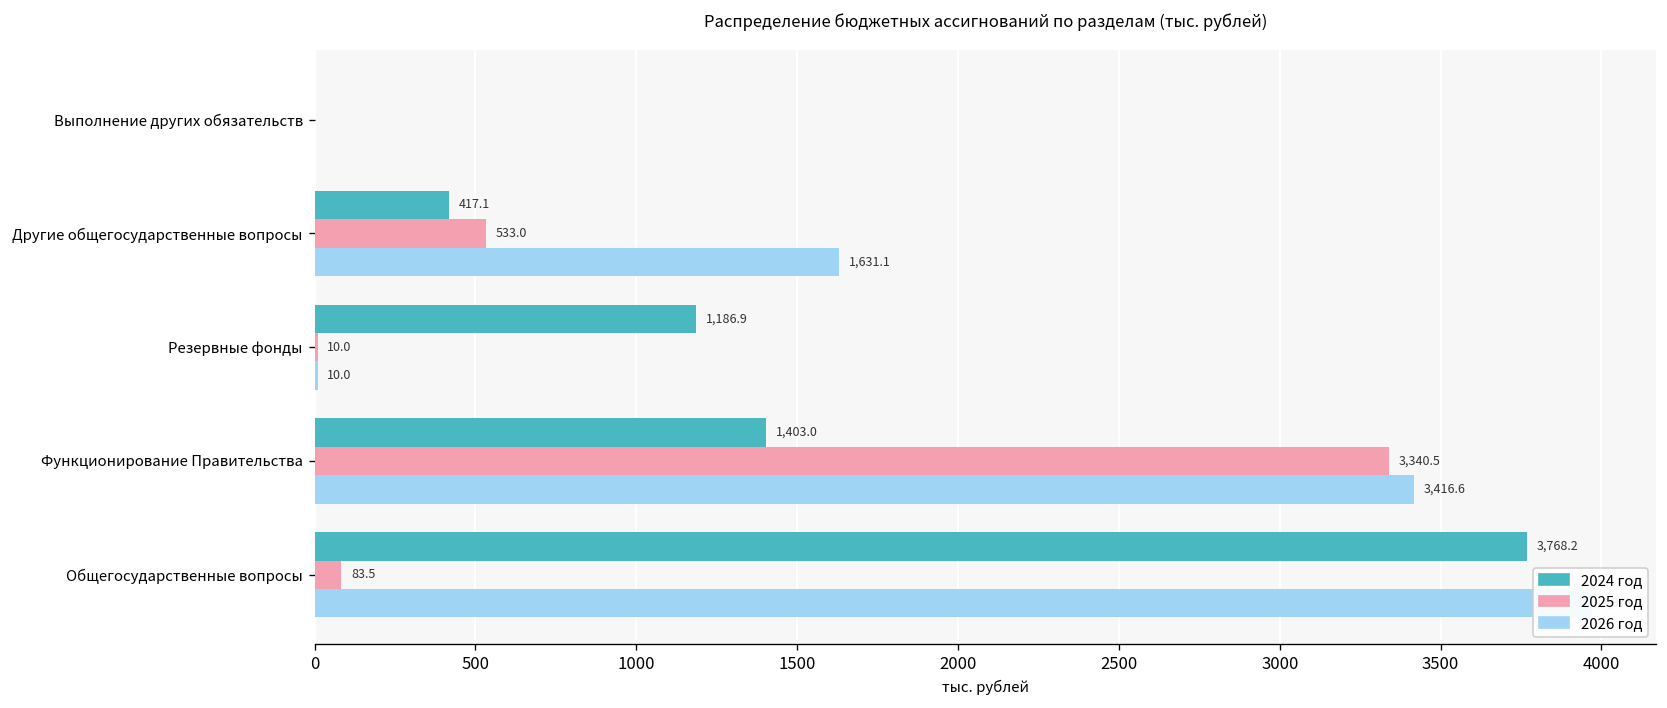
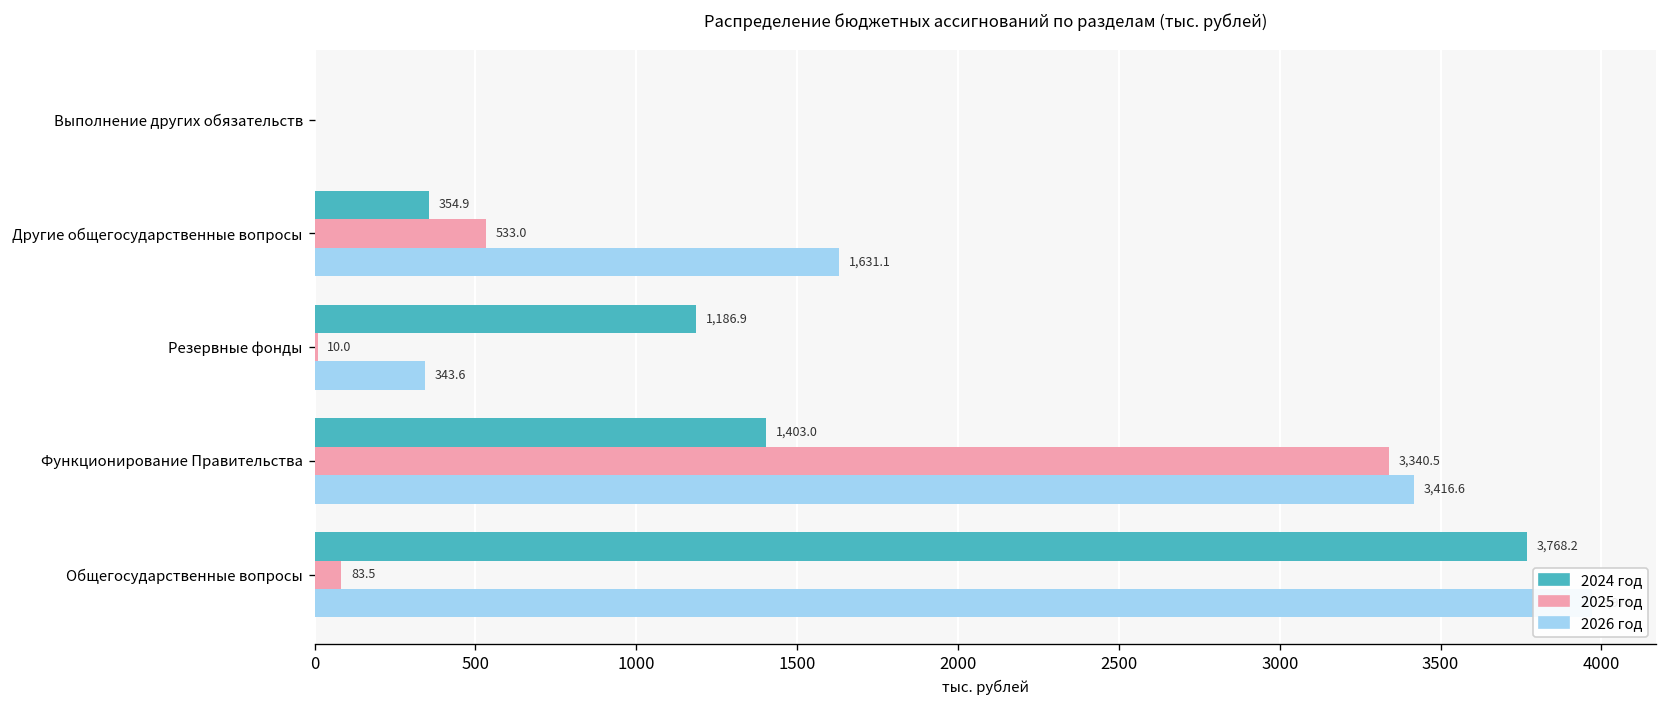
  {
    "2024 год": {
-     "Другие общегосударственные вопросы": "417.1",
+     "Другие общегосударственные вопросы": "354.9",
      "Резервные фонды": "1,186.9",
      "Функционирование Правительства": "1,403.0",
      "Общегосударственные вопросы": "3,768.2"
    },
    "2025 год": {
      "Другие общегосударственные вопросы": "533.0",
      "Резервные фонды": "10.0",
      "Функционирование Правительства": "3,340.5",
      "Общегосударственные вопросы": "83.5"
    },
    "2026 год": {
      "Другие общегосударственные вопросы": "1,631.1",
-     "Резервные фонды": "10.0",
+     "Резервные фонды": "343.6",
      "Функционирование Правительства": "3,416.6"
    }
  }
